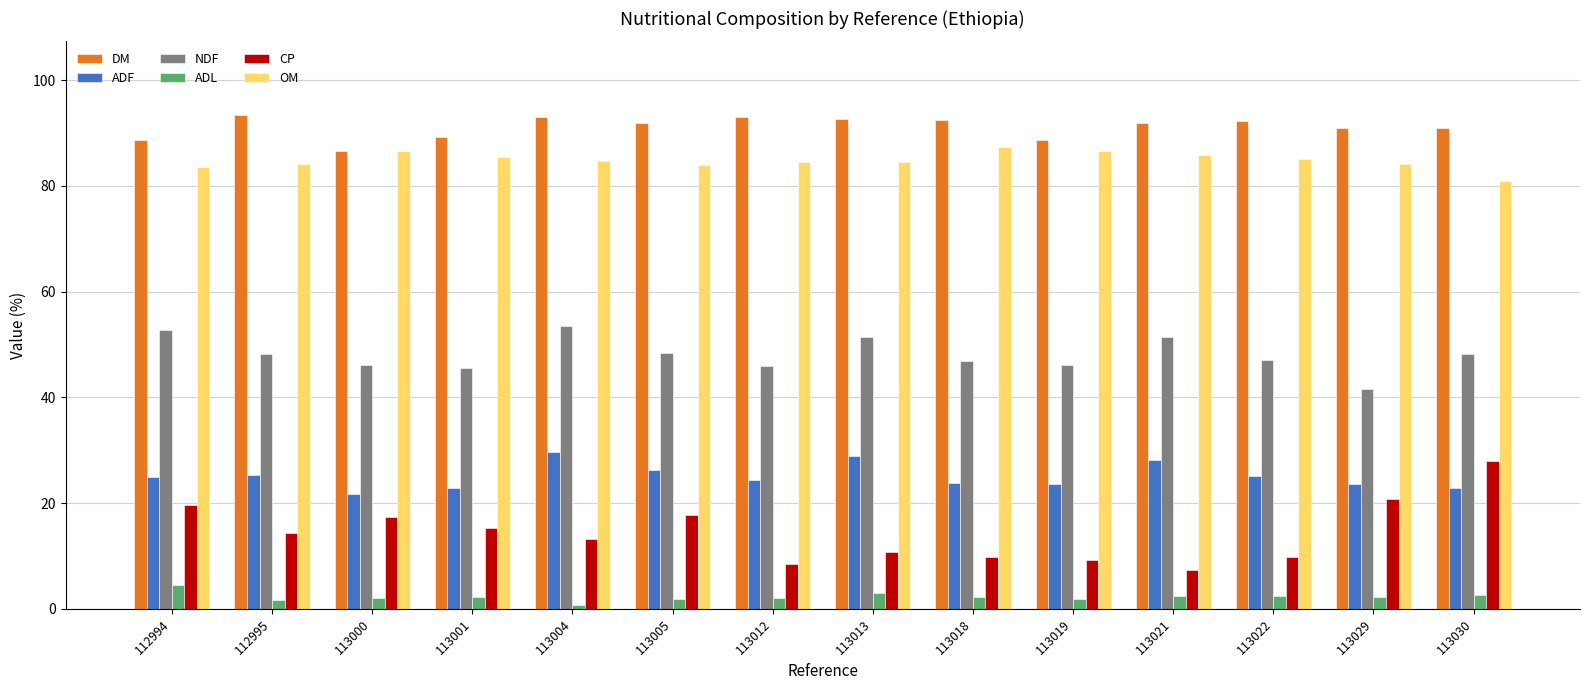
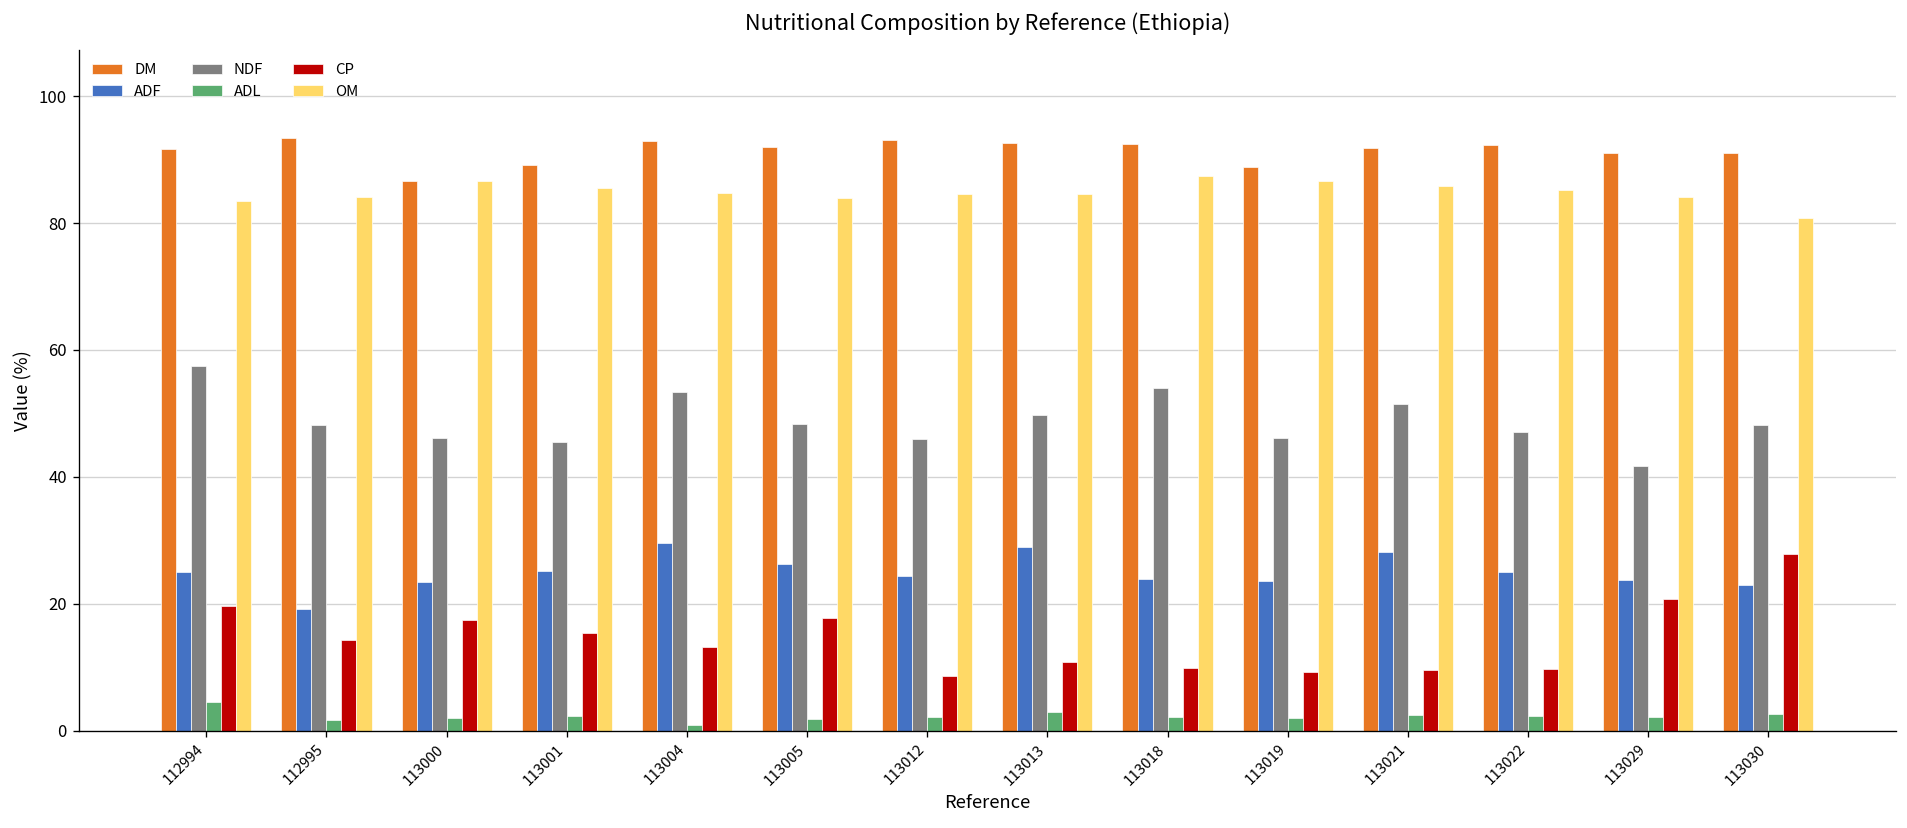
  {
    "DM": {
-     "112994": 89,
+     "112994": 92,
      "112995": 93,
      "113000": 87,
      "113001": 89,
      "113004": 93,
      "113005": 92,
      "113012": 93,
      "113013": 93,
      "113018": 92,
      "113019": 89,
      "113021": 92,
      "113022": 92,
      "113029": 91,
      "113030": 91
    },
    "ADF": {
      "112994": 25,
-     "112995": 25,
-     "113000": 22,
-     "113001": 23,
+     "112995": 19,
+     "113000": 23,
+     "113001": 25,
      "113004": 30,
      "113005": 26,
      "113012": 24,
      "113013": 29,
      "113018": 24,
      "113019": 24,
      "113021": 28,
      "113022": 25,
      "113029": 24,
      "113030": 23
    },
    "NDF": {
-     "112994": 53,
+     "112994": 58,
      "112995": 48,
      "113000": 46,
      "113001": 46,
      "113004": 53,
      "113005": 48,
      "113012": 46,
-     "113013": 51,
-     "113018": 47,
+     "113013": 50,
+     "113018": 54,
      "113019": 46,
      "113021": 51,
      "113022": 47,
      "113029": 42,
      "113030": 48
    },
    "ADL": {
      "112994": 5,
      "112995": 2,
      "113000": 2,
      "113001": 2,
      "113004": 1,
      "113005": 2,
      "113012": 2,
      "113013": 3,
      "113018": 2,
      "113019": 2,
      "113021": 2,
      "113022": 2,
      "113029": 2,
      "113030": 3
    },
    "CP": {
      "112994": 20,
      "112995": 14,
      "113000": 17,
      "113001": 15,
      "113004": 13,
      "113005": 18,
      "113012": 9,
      "113013": 11,
      "113018": 10,
      "113019": 9,
-     "113021": 7,
+     "113021": 10,
      "113022": 10,
      "113029": 21,
      "113030": 28
    },
    "OM": {
      "112994": 83,
      "112995": 84,
      "113000": 87,
      "113001": 86,
      "113004": 85,
      "113005": 84,
      "113012": 85,
      "113013": 85,
      "113018": 87,
      "113019": 87,
      "113021": 86,
      "113022": 85,
      "113029": 84,
      "113030": 81
    }
  }
